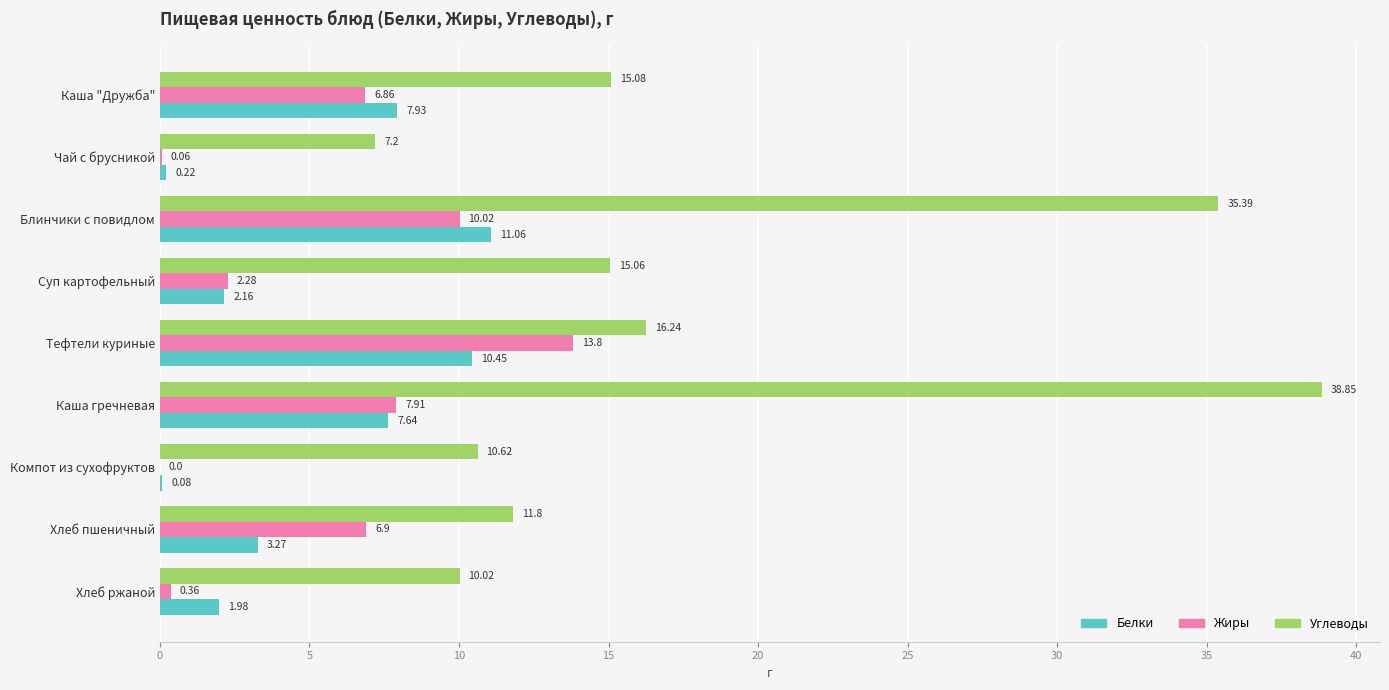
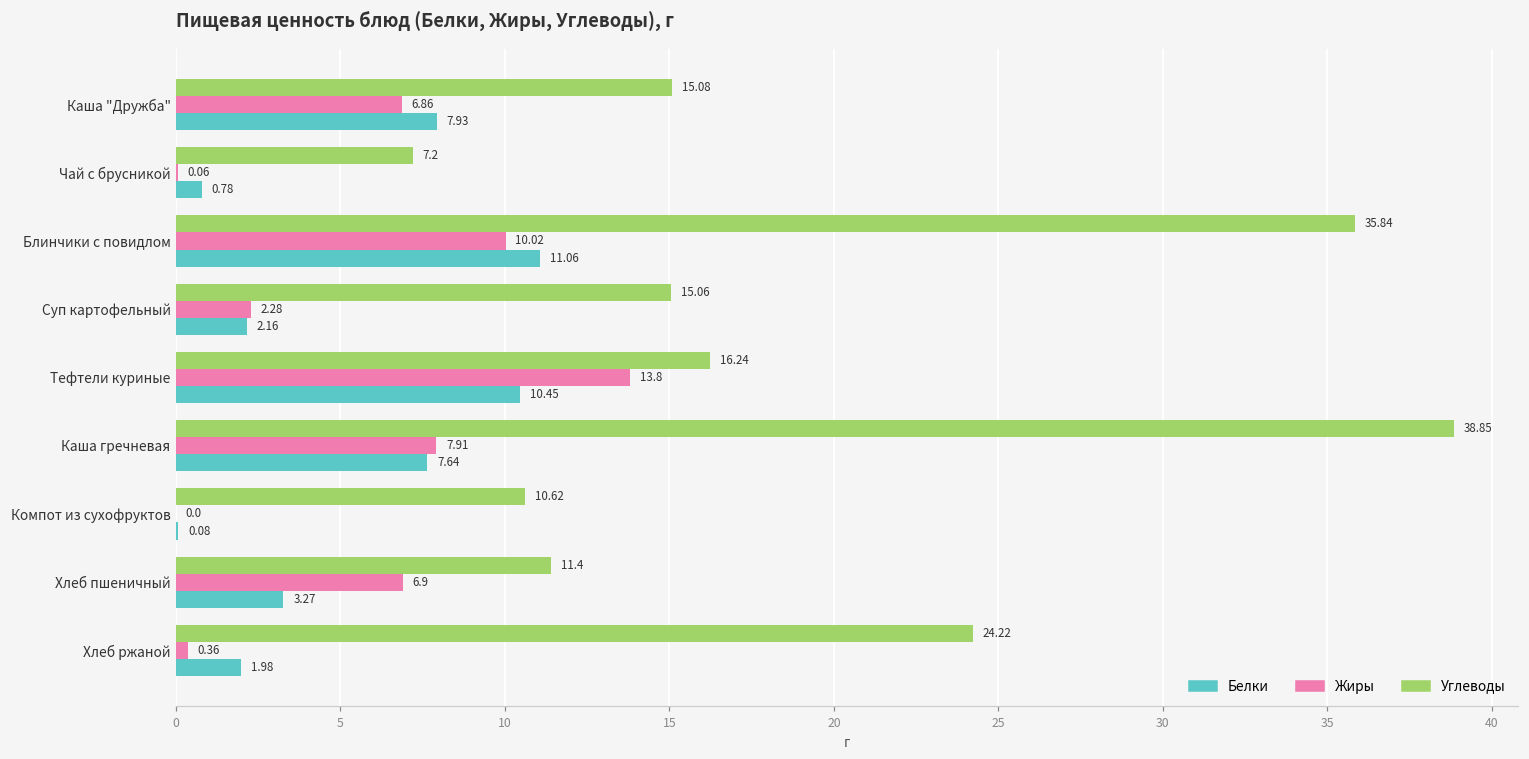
  {
    "Белки": {
      "Каша \"Дружба\"": 7.93,
-     "Чай с брусникой": 0.22,
+     "Чай с брусникой": 0.78,
      "Блинчики с повидлом": 11.06,
      "Суп картофельный": 2.16,
      "Тефтели куриные": 10.45,
      "Каша гречневая": 7.64,
      "Компот из сухофруктов": 0.08,
      "Хлеб пшеничный": 3.27,
      "Хлеб ржаной": 1.98
    },
    "Жиры": {
      "Каша \"Дружба\"": 6.86,
      "Чай с брусникой": 0.06,
      "Блинчики с повидлом": 10.02,
      "Суп картофельный": 2.28,
      "Тефтели куриные": 13.8,
      "Каша гречневая": 7.91,
      "Компот из сухофруктов": 0.0,
      "Хлеб пшеничный": 6.9,
      "Хлеб ржаной": 0.36
    },
    "Углеводы": {
      "Каша \"Дружба\"": 15.08,
      "Чай с брусникой": 7.2,
-     "Блинчики с повидлом": 35.39,
+     "Блинчики с повидлом": 35.84,
      "Суп картофельный": 15.06,
      "Тефтели куриные": 16.24,
      "Каша гречневая": 38.85,
      "Компот из сухофруктов": 10.62,
-     "Хлеб пшеничный": 11.8,
-     "Хлеб ржаной": 10.02
+     "Хлеб пшеничный": 11.4,
+     "Хлеб ржаной": 24.22
    }
  }
